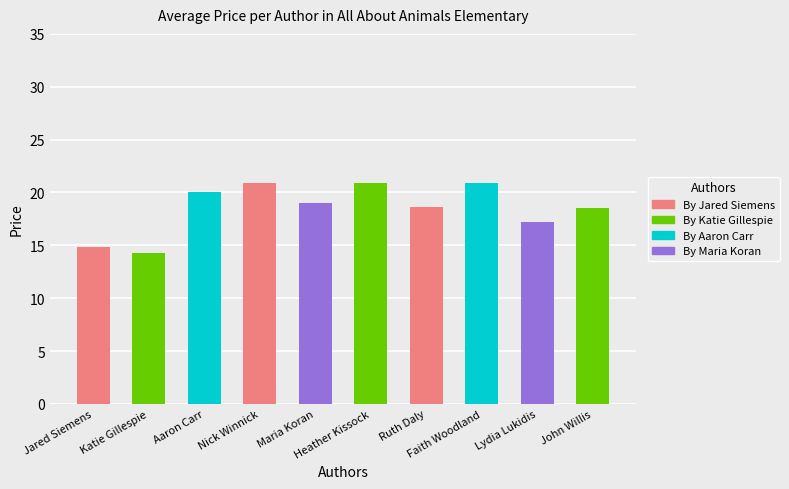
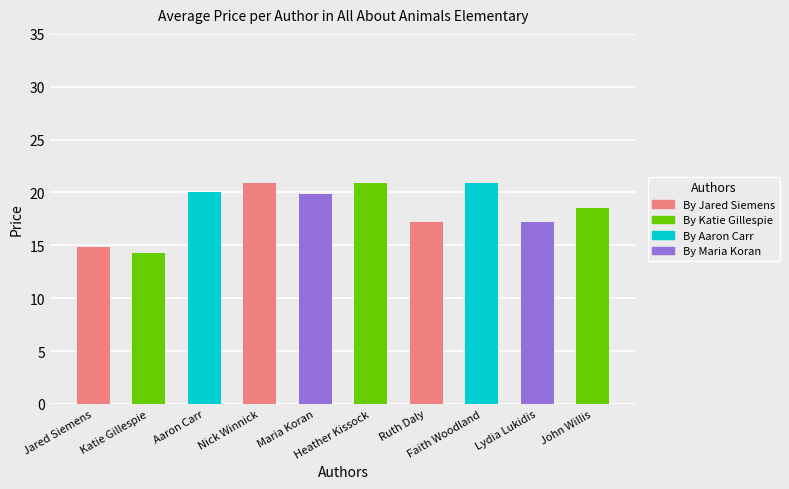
  {
    "Jared Siemens": 14.8,
    "Katie Gillespie": 14.3,
    "Aaron Carr": 20.0,
    "Nick Winnick": 20.9,
-   "Maria Koran": 19.0,
+   "Maria Koran": 19.9,
    "Heather Kissock": 20.9,
-   "Ruth Daly": 18.6,
+   "Ruth Daly": 17.3,
    "Faith Woodland": 20.9,
    "Lydia Lukidis": 17.3,
    "John Willis": 18.5
  }
